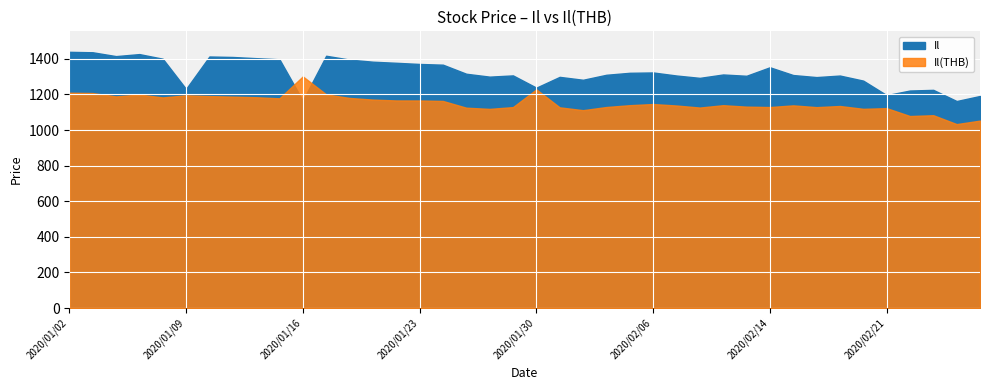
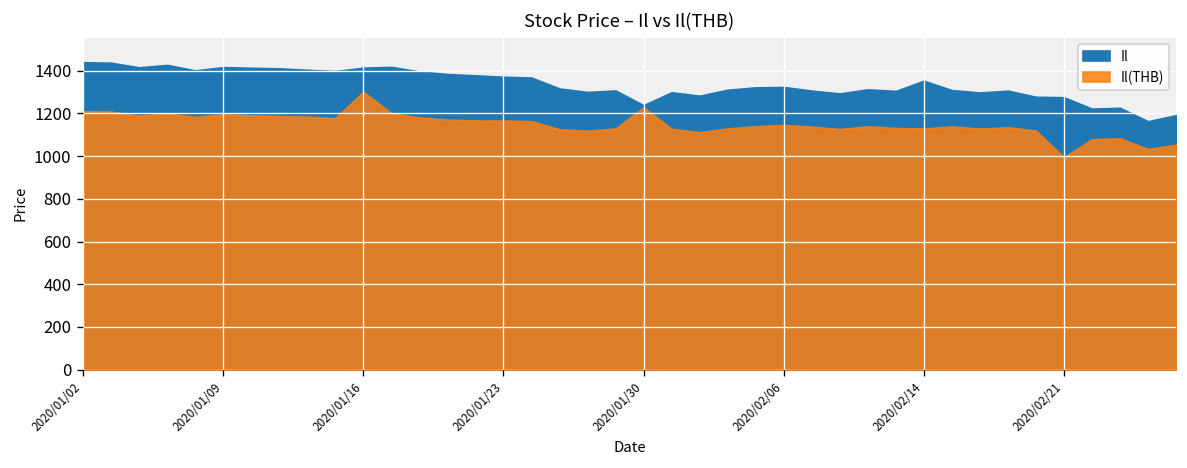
  {
    "Il": {
      "2020/01/02": 1440,
-     "2020/01/09": 1230,
-     "2020/01/16": 1170,
+     "2020/01/09": 1420,
+     "2020/01/16": 1410,
      "2020/01/23": 1370,
      "2020/02/06": 1320,
      "2020/02/14": 1350,
-     "2020/02/21": 1200
+     "2020/02/21": 1280
    },
    "Il(THB)": {
      "2020/01/02": 1210,
      "2020/01/09": 1200,
      "2020/01/16": 1300,
      "2020/01/23": 1170,
      "2020/02/06": 1150,
      "2020/02/14": 1130,
-     "2020/02/21": 1120
+     "2020/02/21": 990
    }
  }
